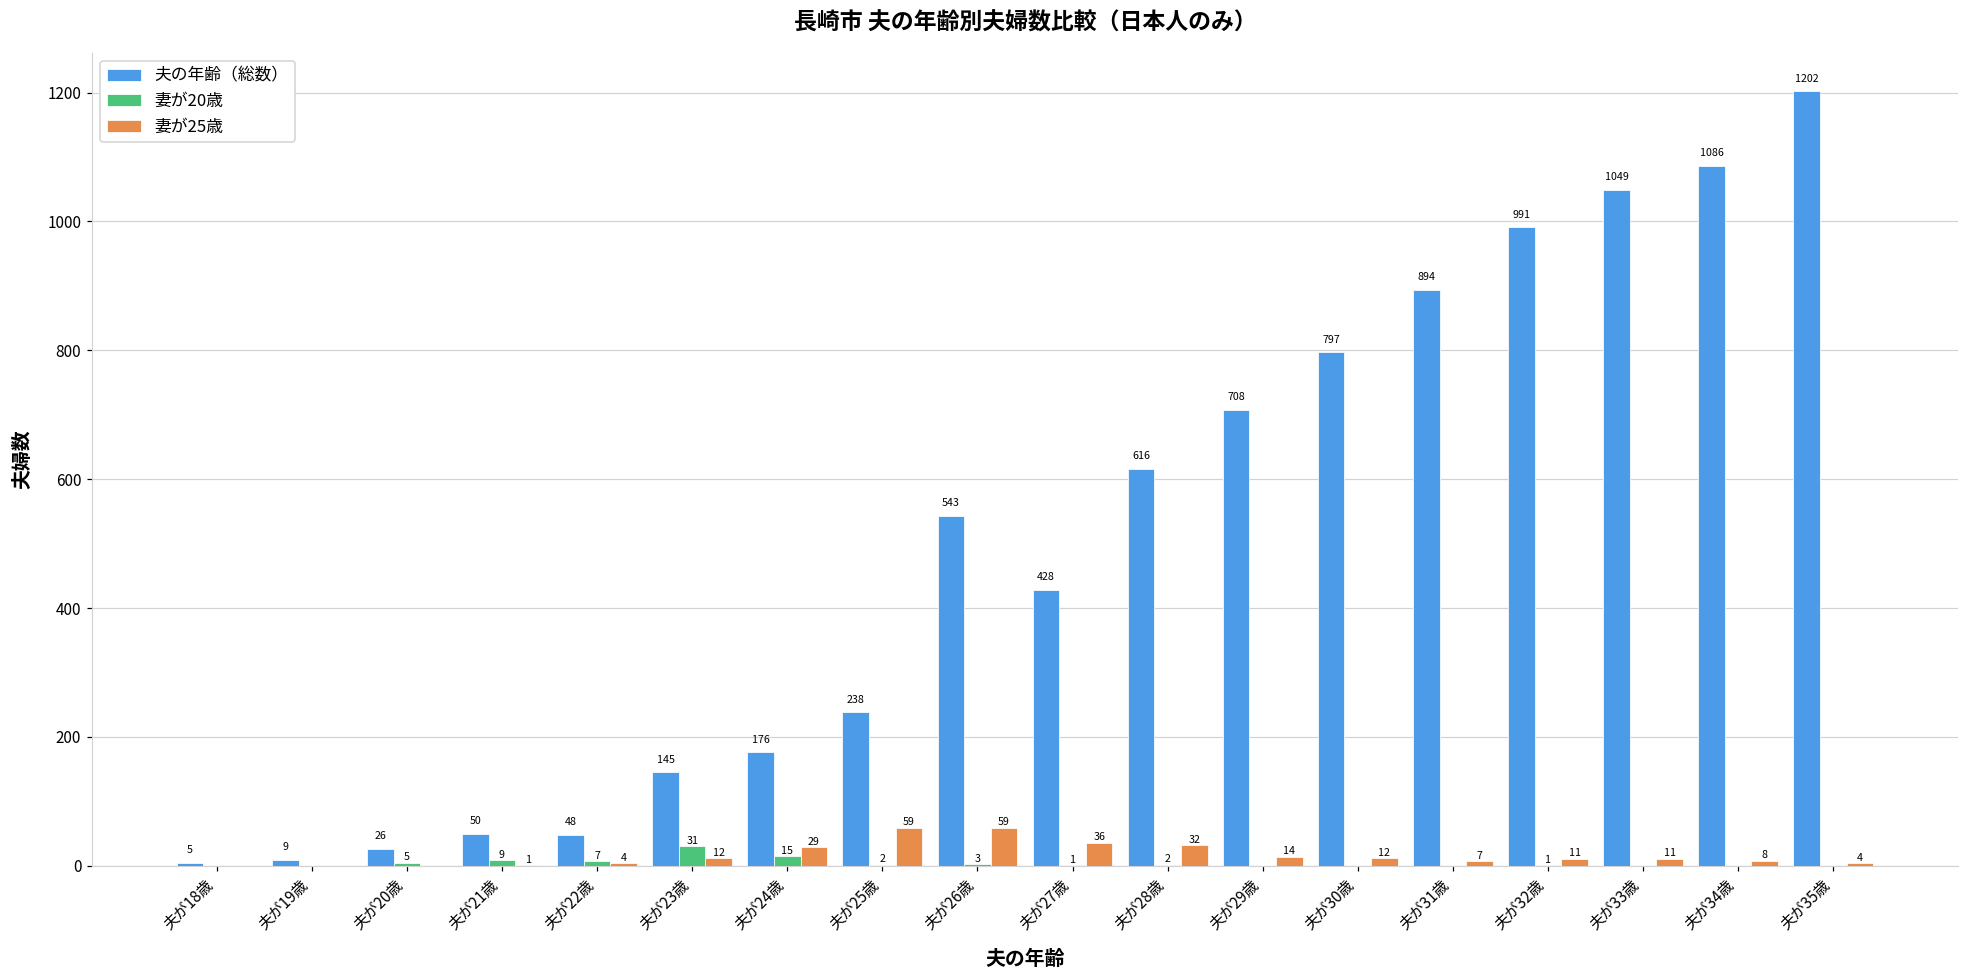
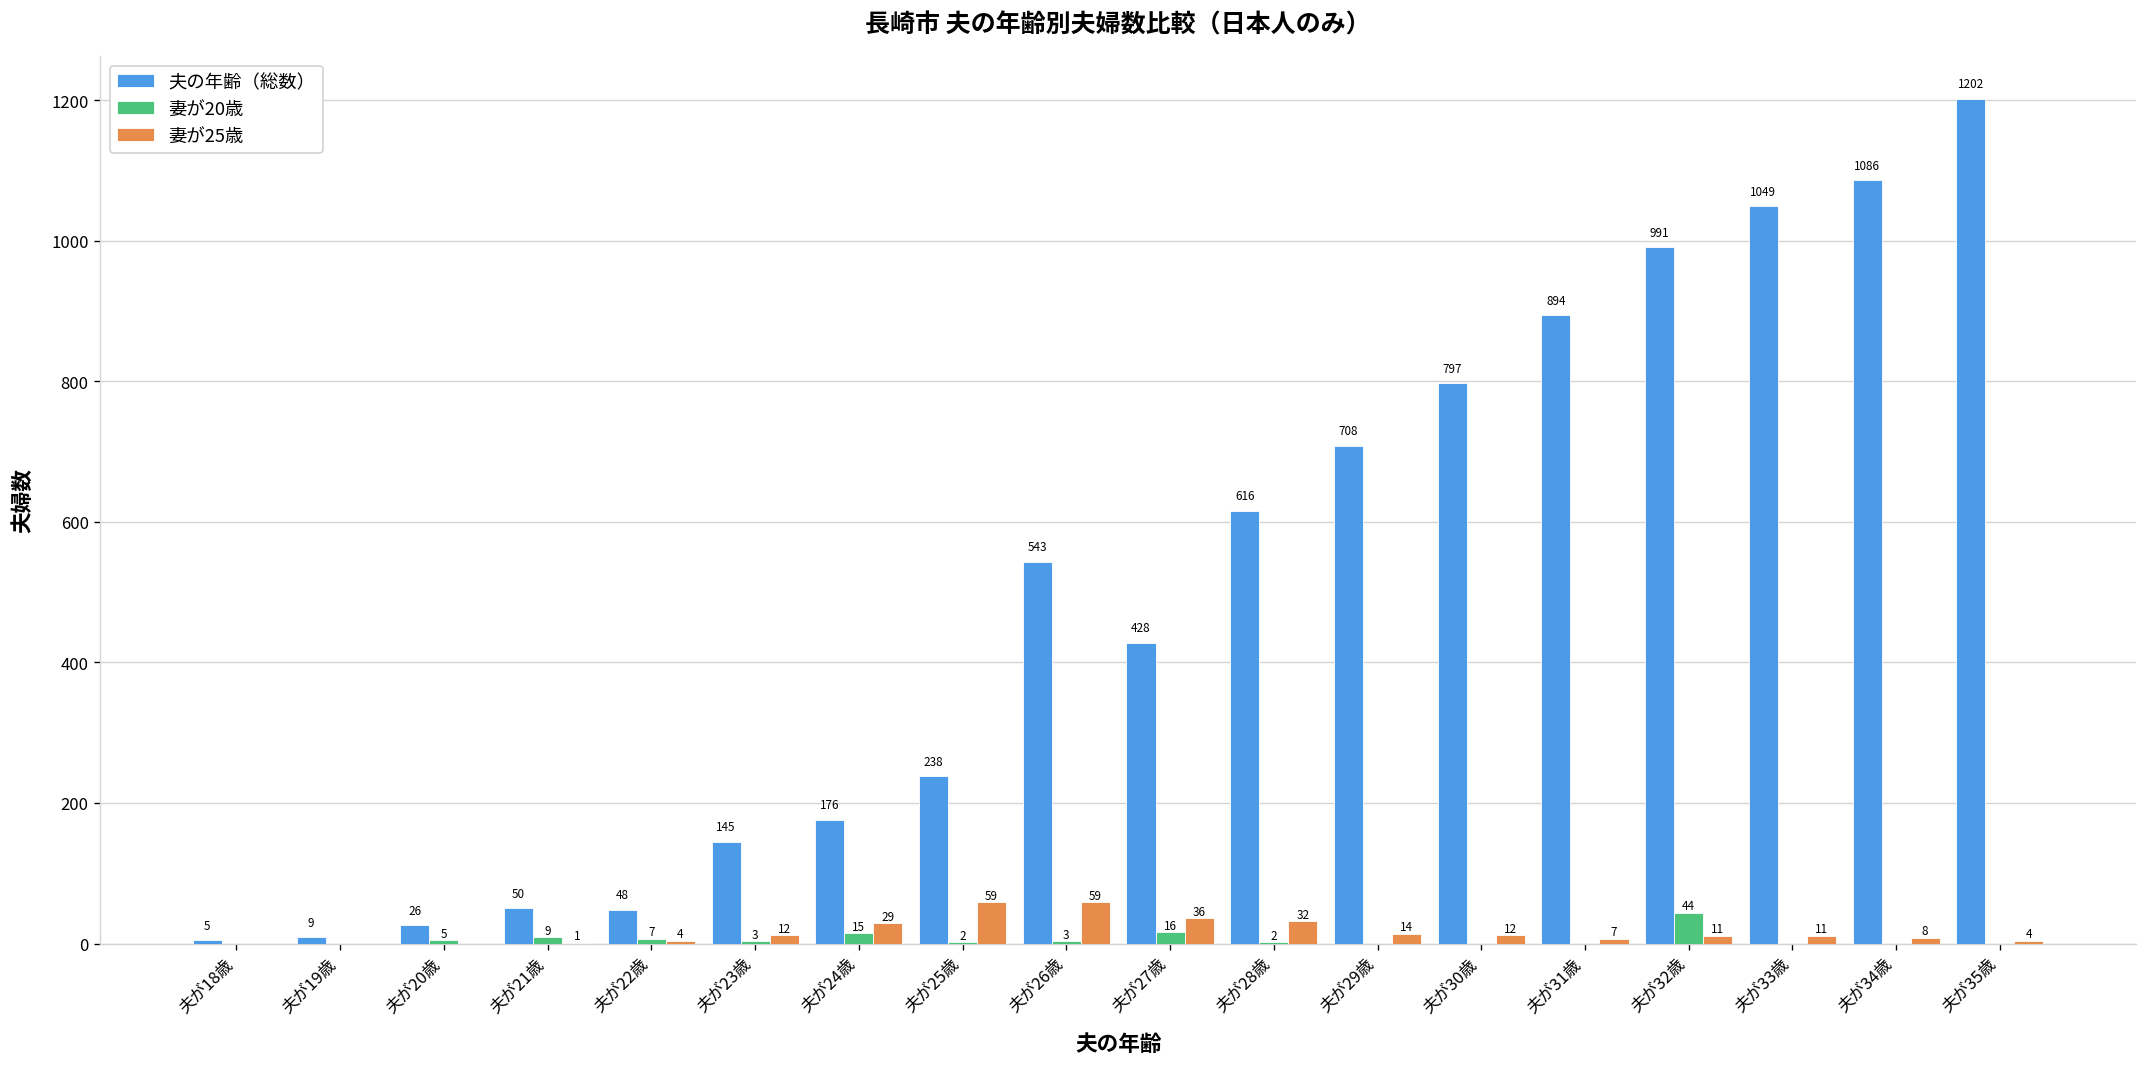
  {
    "夫の年齢（総数）": {
      "夫が18歳": 5,
      "夫が19歳": 9,
      "夫が20歳": 26,
      "夫が21歳": 50,
      "夫が22歳": 48,
      "夫が23歳": 145,
      "夫が24歳": 176,
      "夫が25歳": 238,
      "夫が26歳": 543,
      "夫が27歳": 428,
      "夫が28歳": 616,
      "夫が29歳": 708,
      "夫が30歳": 797,
      "夫が31歳": 894,
      "夫が32歳": 991,
      "夫が33歳": 1049,
      "夫が34歳": 1086,
      "夫が35歳": 1202
    },
    "妻が20歳": {
      "夫が20歳": 5,
      "夫が21歳": 9,
      "夫が22歳": 7,
-     "夫が23歳": 31,
+     "夫が23歳": 3,
      "夫が24歳": 15,
      "夫が25歳": 2,
      "夫が26歳": 3,
-     "夫が27歳": 1,
+     "夫が27歳": 16,
      "夫が28歳": 2,
-     "夫が32歳": 1
+     "夫が32歳": 44
    },
    "妻が25歳": {
      "夫が21歳": 1,
      "夫が22歳": 4,
      "夫が23歳": 12,
      "夫が24歳": 29,
      "夫が25歳": 59,
      "夫が26歳": 59,
      "夫が27歳": 36,
      "夫が28歳": 32,
      "夫が29歳": 14,
      "夫が30歳": 12,
      "夫が31歳": 7,
      "夫が32歳": 11,
      "夫が33歳": 11,
      "夫が34歳": 8,
      "夫が35歳": 4
    }
  }
